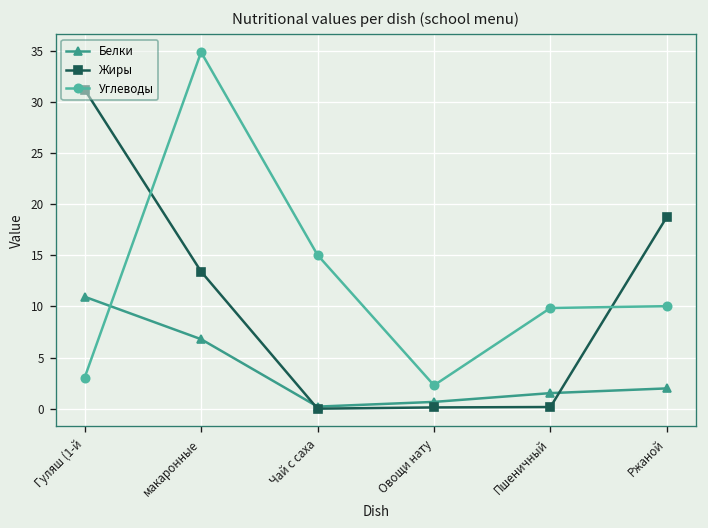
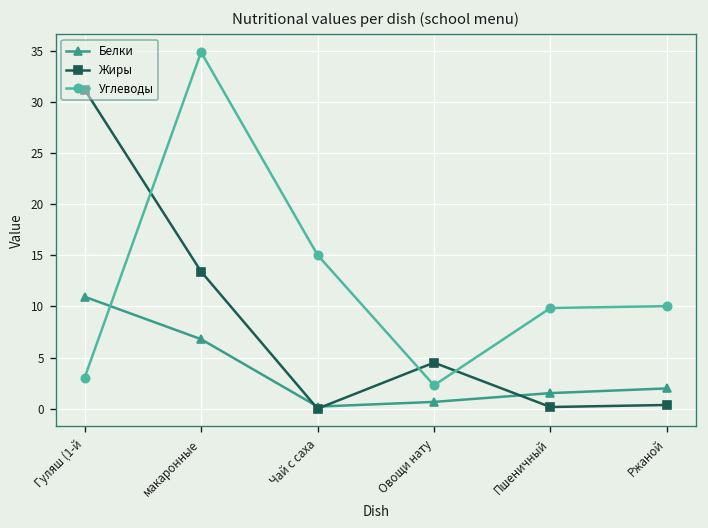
  {
    "Жиры": {
      "макаронные": 13,
-     "Овощи нату": 0,
+     "Овощи нату": 5,
      "Пшеничный": 0,
-     "Ржаной": 19
+     "Ржаной": 0
    }
  }
